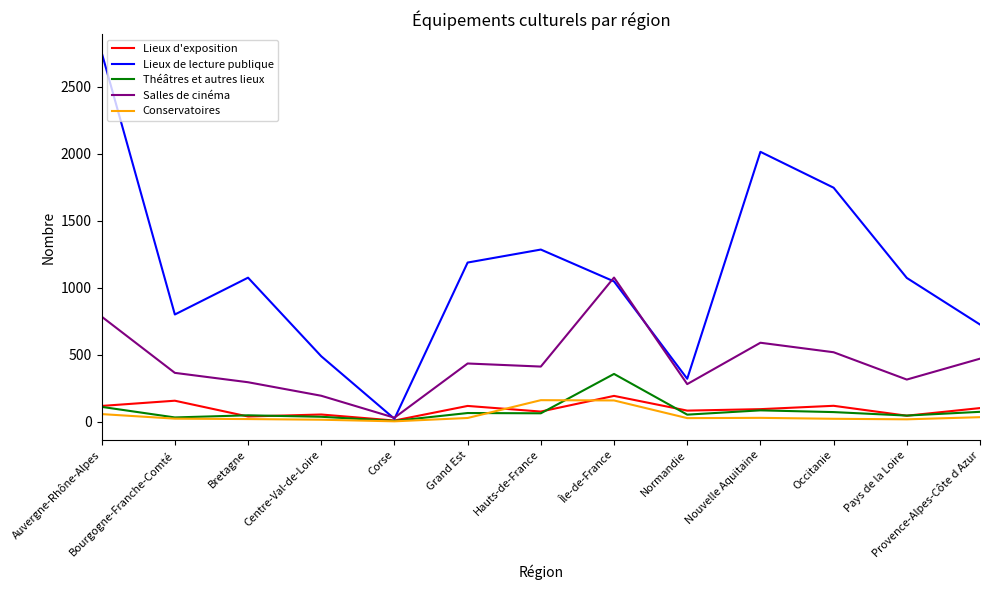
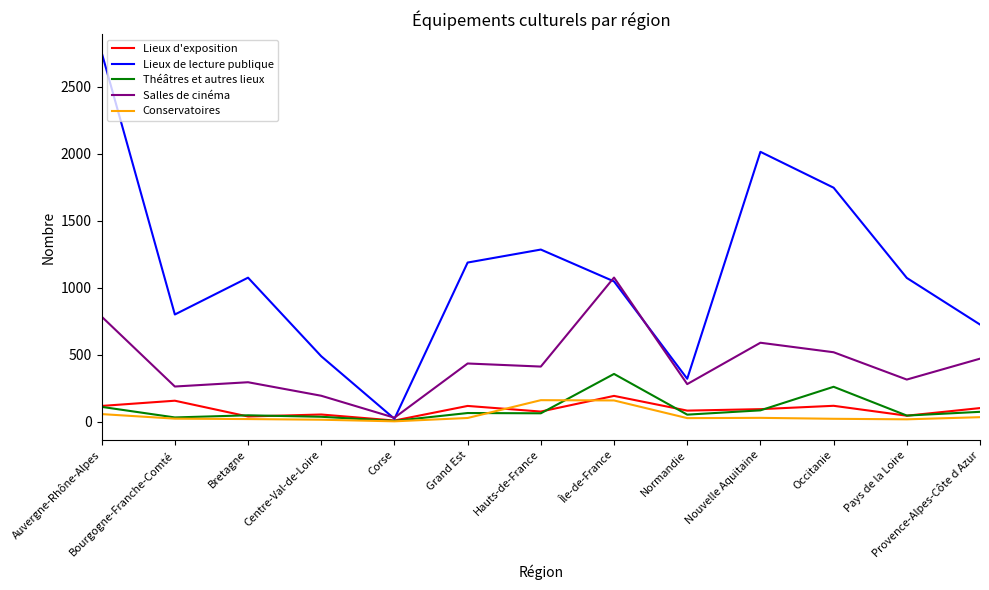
  {
    "Lieux d'exposition": {
      "Bourgogne-Franche-Comté": 160,
      "Grand Est": 120,
      "Île-de-France": 190,
      "Normandie": 80,
      "Occitanie": 120,
      "Provence-Alpes-Côte d Azur": 100
    },
    "Lieux de lecture publique": {
      "Auvergne-Rhône-Alpes": 2760,
      "Bourgogne-Franche-Comté": 800,
      "Bretagne": 1080,
      "Centre-Val-de-Loire": 490,
      "Grand Est": 1190,
      "Hauts-de-France": 1290,
      "Île-de-France": 1050,
      "Normandie": 320,
      "Nouvelle Aquitaine": 2020,
      "Occitanie": 1750,
      "Pays de la Loire": 1070,
      "Provence-Alpes-Côte d Azur": 730
    },
    "Théâtres et autres lieux": {
      "Grand Est": 60,
      "Île-de-France": 360,
      "Normandie": 50,
-     "Occitanie": 70,
+     "Occitanie": 260,
      "Provence-Alpes-Côte d Azur": 70
    },
    "Salles de cinéma": {
      "Auvergne-Rhône-Alpes": 780,
-     "Bourgogne-Franche-Comté": 360,
+     "Bourgogne-Franche-Comté": 260,
      "Bretagne": 290,
      "Centre-Val-de-Loire": 190,
      "Grand Est": 430,
      "Hauts-de-France": 410,
      "Île-de-France": 1080,
      "Normandie": 280,
      "Nouvelle Aquitaine": 590,
      "Occitanie": 520,
      "Pays de la Loire": 310,
      "Provence-Alpes-Côte d Azur": 470
    },
    "Conservatoires": {
      "Auvergne-Rhône-Alpes": 60,
      "Bretagne": 20,
      "Centre-Val-de-Loire": 10,
      "Grand Est": 30,
      "Hauts-de-France": 160,
      "Île-de-France": 160,
      "Normandie": 30,
      "Nouvelle Aquitaine": 30,
      "Occitanie": 20,
      "Pays de la Loire": 20,
      "Provence-Alpes-Côte d Azur": 30
    }
  }
